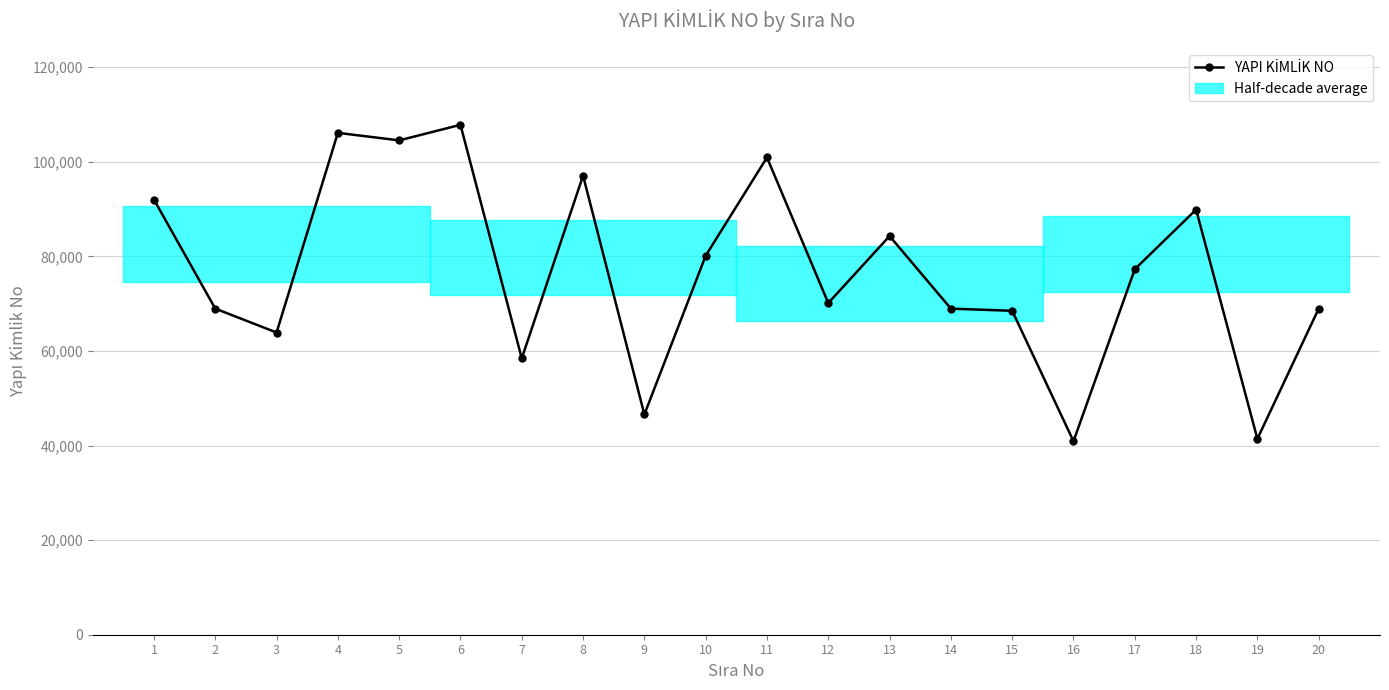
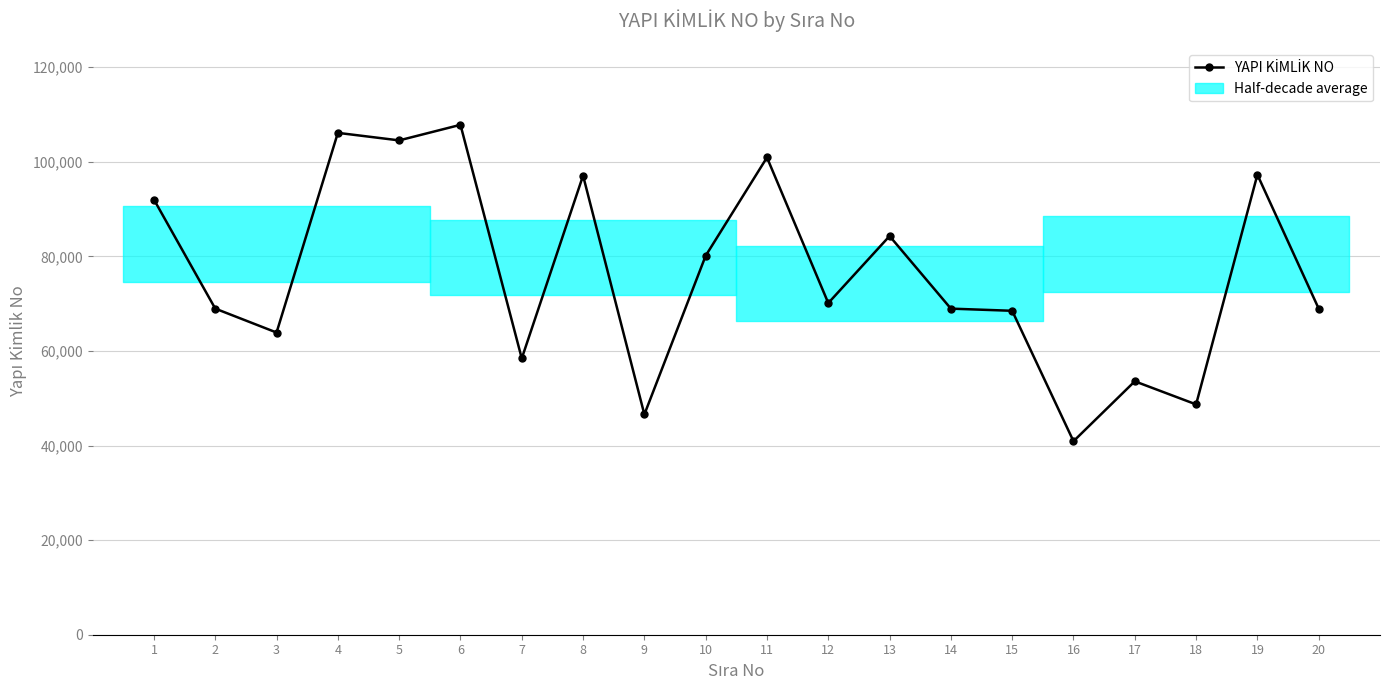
  {
    "YAPI KİMLİK NO": {
      "1": "92,000",
      "2": "69,000",
      "3": "64,000",
      "4": "106,000",
      "5": "105,000",
      "6": "108,000",
      "7": "58,000",
      "8": "97,000",
      "9": "47,000",
      "10": "80,000",
      "11": "101,000",
      "12": "70,000",
      "13": "84,000",
      "14": "69,000",
      "15": "69,000",
      "16": "41,000",
-     "17": "77,000",
-     "18": "90,000",
-     "19": "41,000",
+     "17": "54,000",
+     "18": "49,000",
+     "19": "97,000",
      "20": "69,000"
    }
  }
